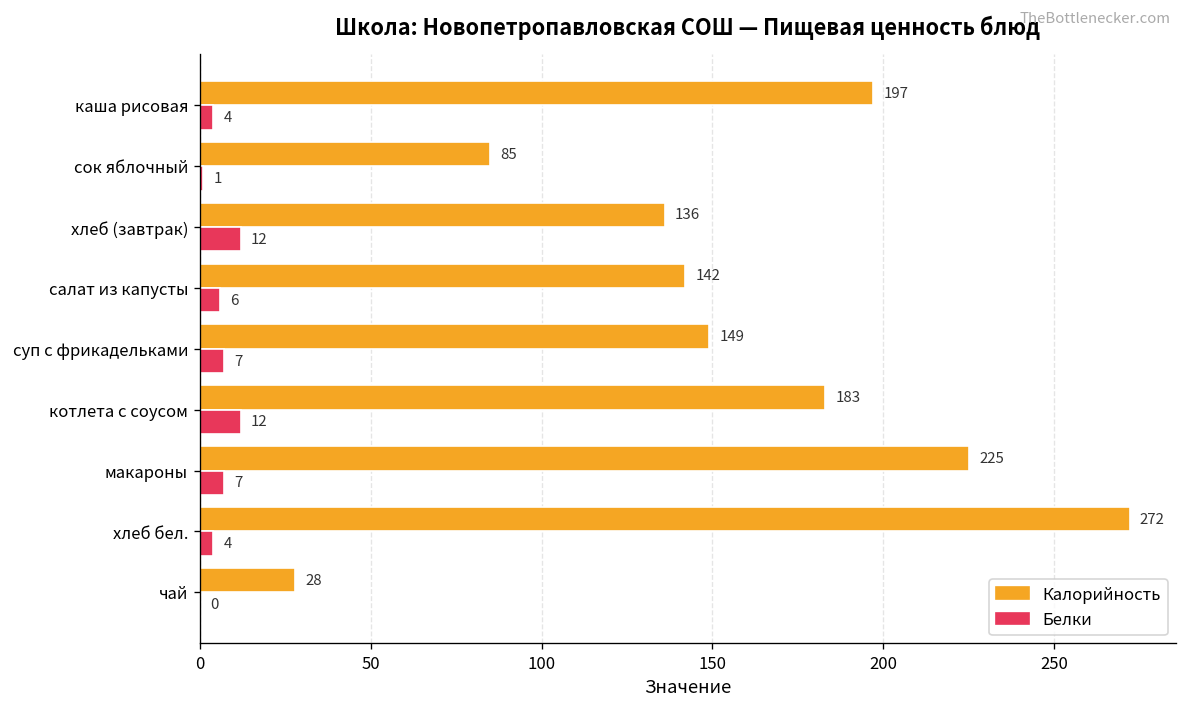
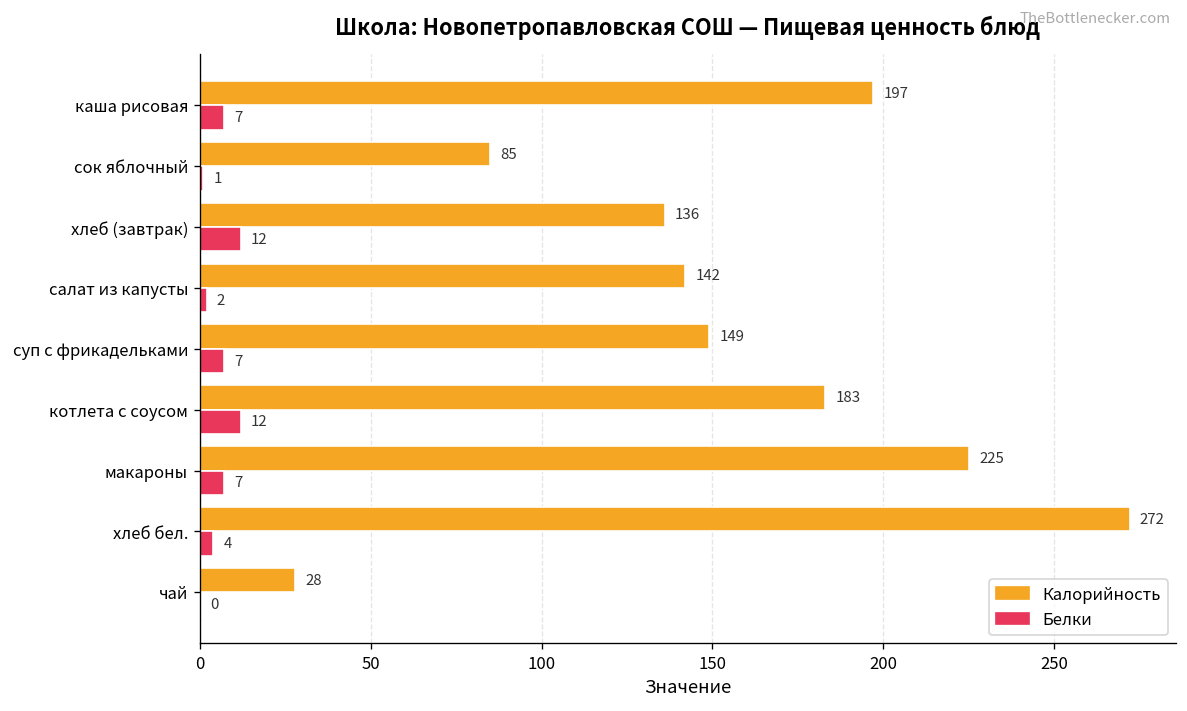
  {
    "Калорийность": {
      "каша рисовая": 197,
      "сок яблочный": 85,
      "хлеб (завтрак)": 136,
      "салат из капусты": 142,
      "суп с фрикадельками": 149,
      "котлета с соусом": 183,
      "макароны": 225,
      "хлеб бел.": 272,
      "чай": 28
    },
    "Белки": {
-     "каша рисовая": 4,
+     "каша рисовая": 7,
      "сок яблочный": 1,
      "хлеб (завтрак)": 12,
-     "салат из капусты": 6,
+     "салат из капусты": 2,
      "суп с фрикадельками": 7,
      "котлета с соусом": 12,
      "макароны": 7,
      "хлеб бел.": 4,
      "чай": 0
    }
  }
